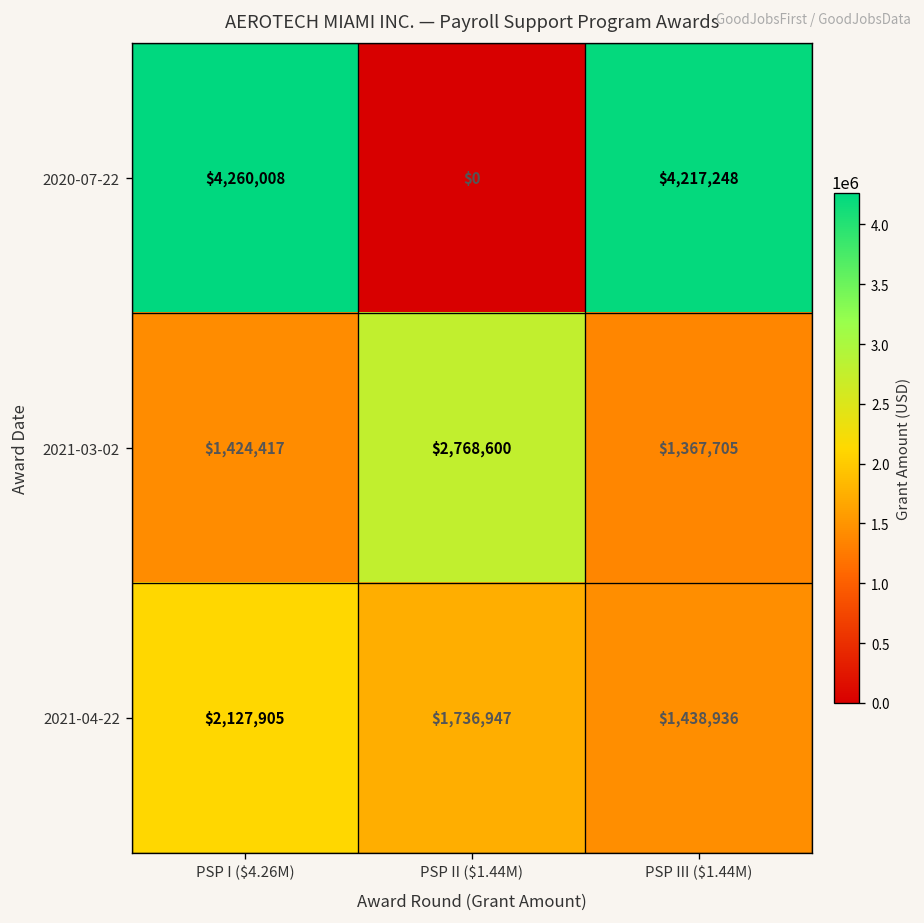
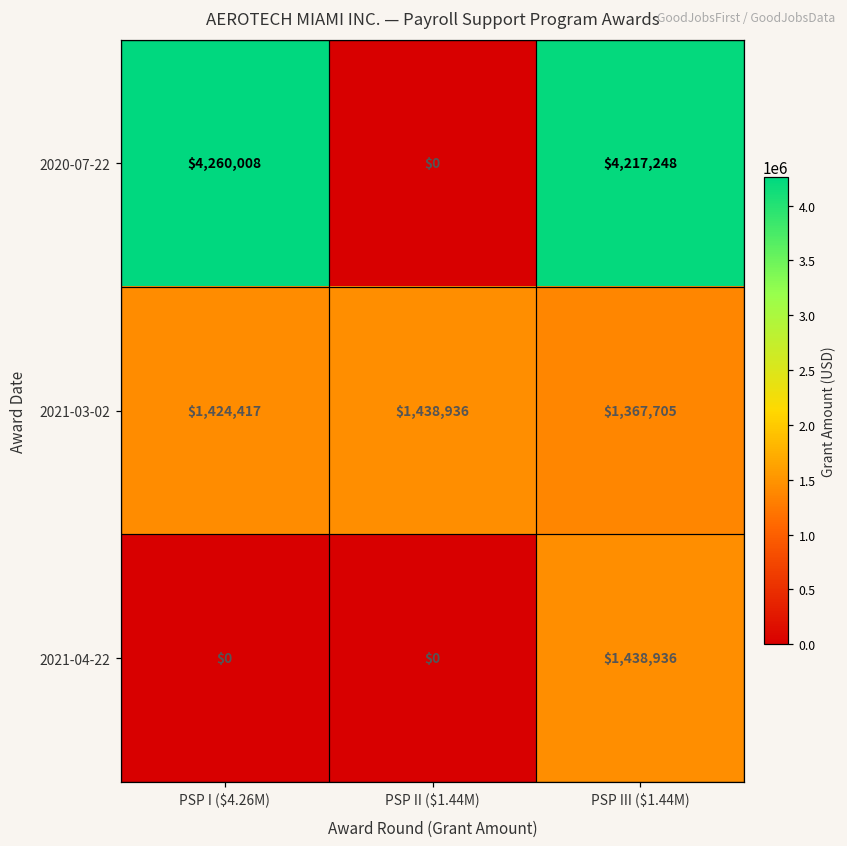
  {
    "2020-07-22": {
      "PSP I ($4.26M)": "$4,260,008",
      "PSP II ($1.44M)": "$0",
      "PSP III ($1.44M)": "$4,217,248"
    },
    "2021-03-02": {
      "PSP I ($4.26M)": "$1,424,417",
-     "PSP II ($1.44M)": "$2,768,600",
+     "PSP II ($1.44M)": "$1,438,936",
      "PSP III ($1.44M)": "$1,367,705"
    },
    "2021-04-22": {
-     "PSP I ($4.26M)": "$2,127,905",
-     "PSP II ($1.44M)": "$1,736,947",
+     "PSP I ($4.26M)": "$0",
+     "PSP II ($1.44M)": "$0",
      "PSP III ($1.44M)": "$1,438,936"
    }
  }
